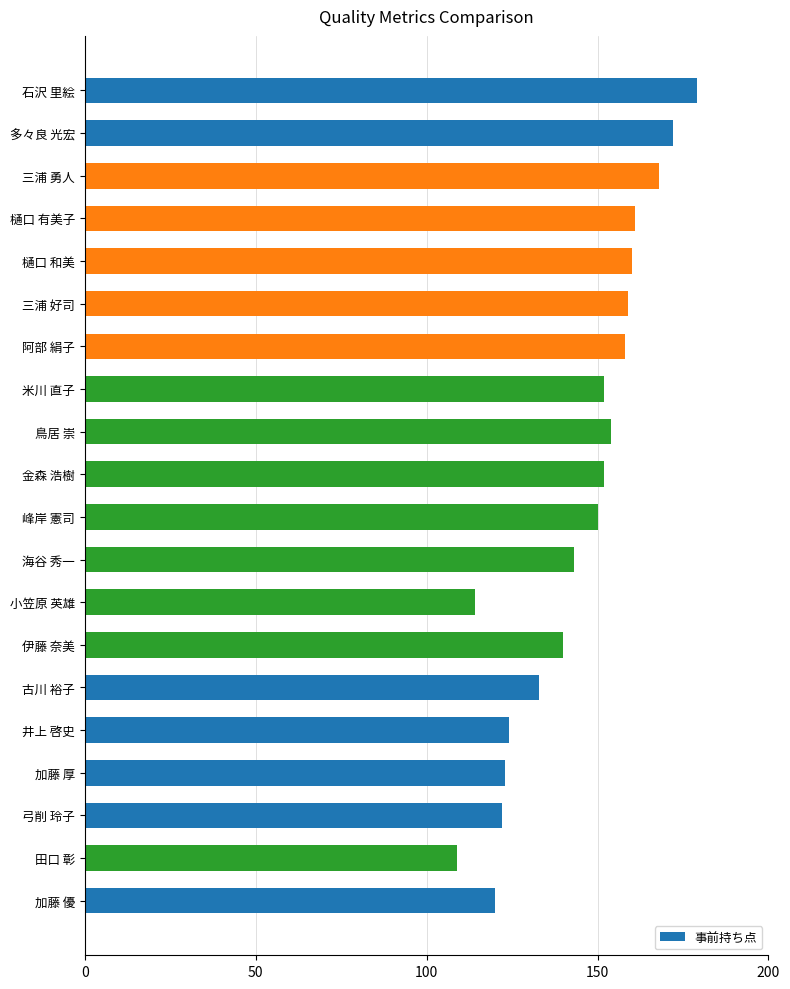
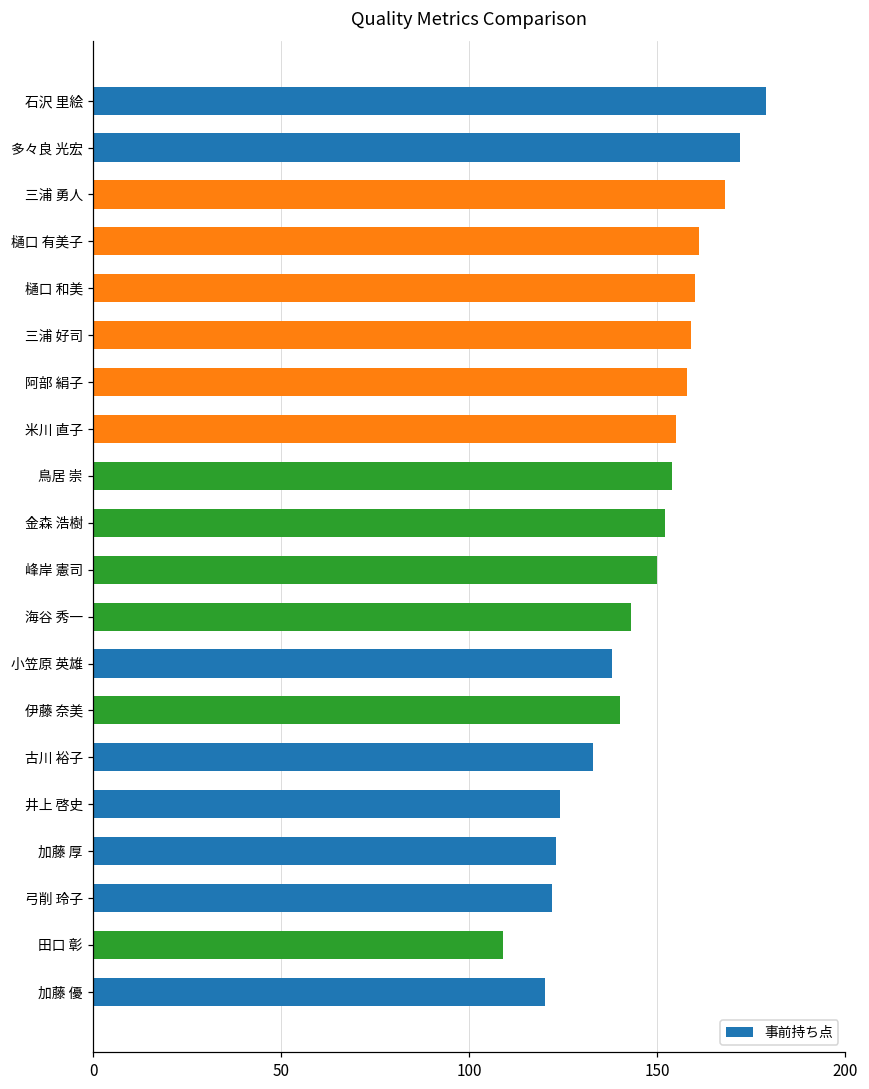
  {
    "石沢 里絵": 179,
    "多々良 光宏": 172,
    "三浦 勇人": 168,
    "樋口 有美子": 161,
    "樋口 和美": 160,
    "三浦 好司": 159,
    "阿部 絹子": 158,
-   "米川 直子": 152,
+   "米川 直子": 155,
    "鳥居 崇": 154,
    "金森 浩樹": 152,
    "峰岸 憲司": 150,
    "海谷 秀一": 143,
-   "小笠原 英雄": 114,
+   "小笠原 英雄": 138,
    "伊藤 奈美": 140,
    "古川 裕子": 133,
    "井上 啓史": 124,
    "加藤 厚": 123,
    "弓削 玲子": 122,
    "田口 彰": 109,
    "加藤 優": 120
  }
